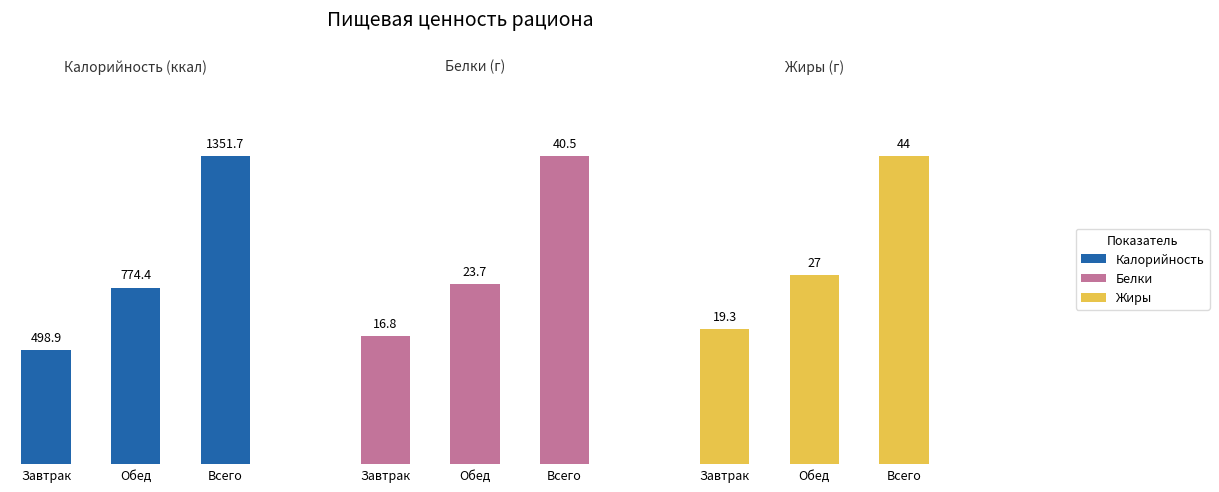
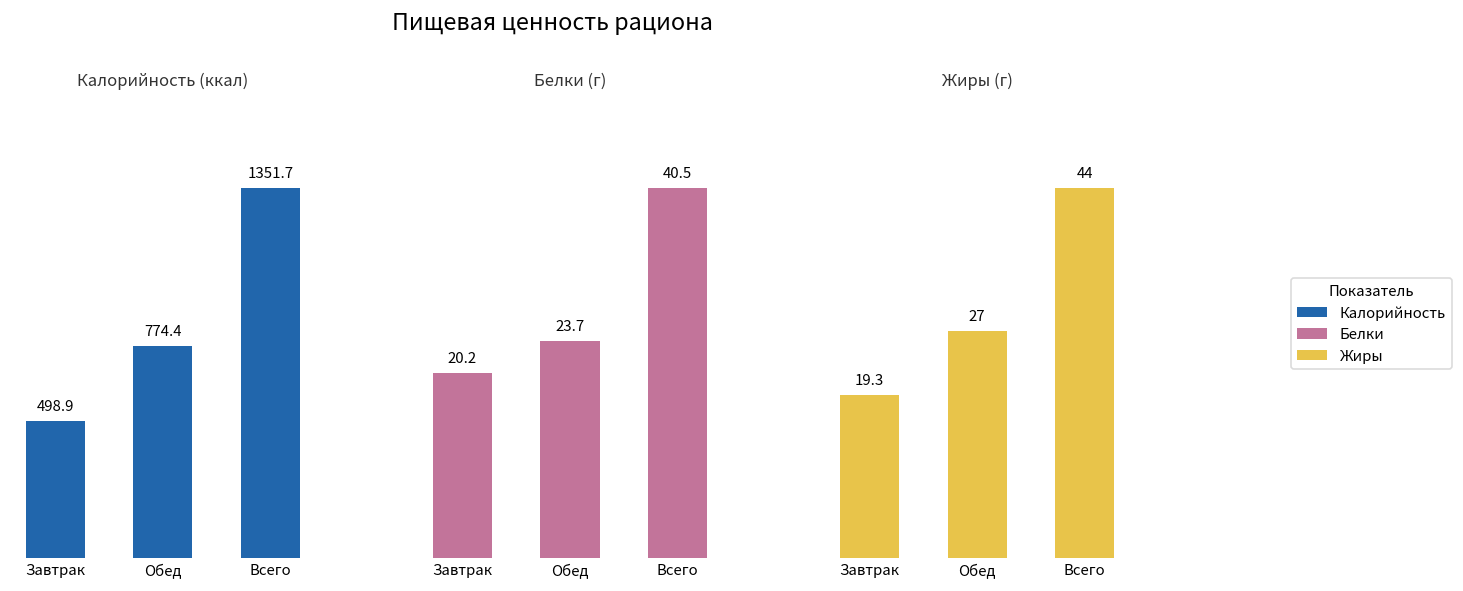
  {
    "Калорийность (ккал)": {
      "Завтрак": 498.9,
      "Обед": 774.4,
      "Всего": 1351.7
    },
    "Белки (г)": {
-     "Завтрак": 16.8,
+     "Завтрак": 20.2,
      "Обед": 23.7,
      "Всего": 40.5
    },
    "Жиры (г)": {
      "Завтрак": 19.3,
      "Обед": 27,
      "Всего": 44
    }
  }
